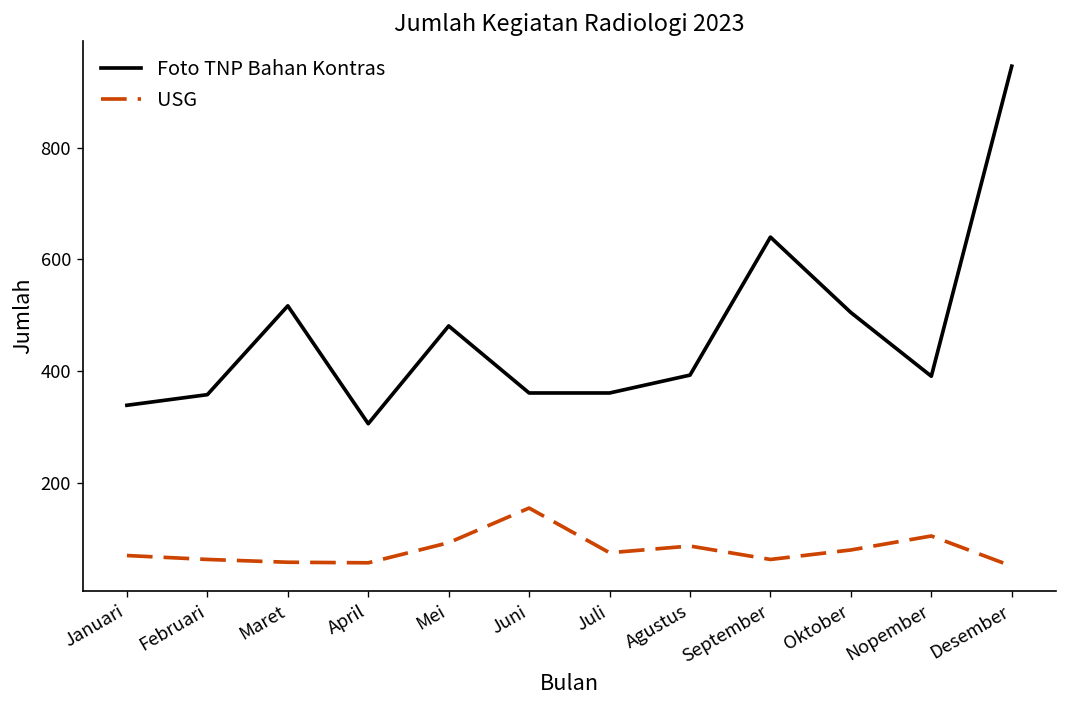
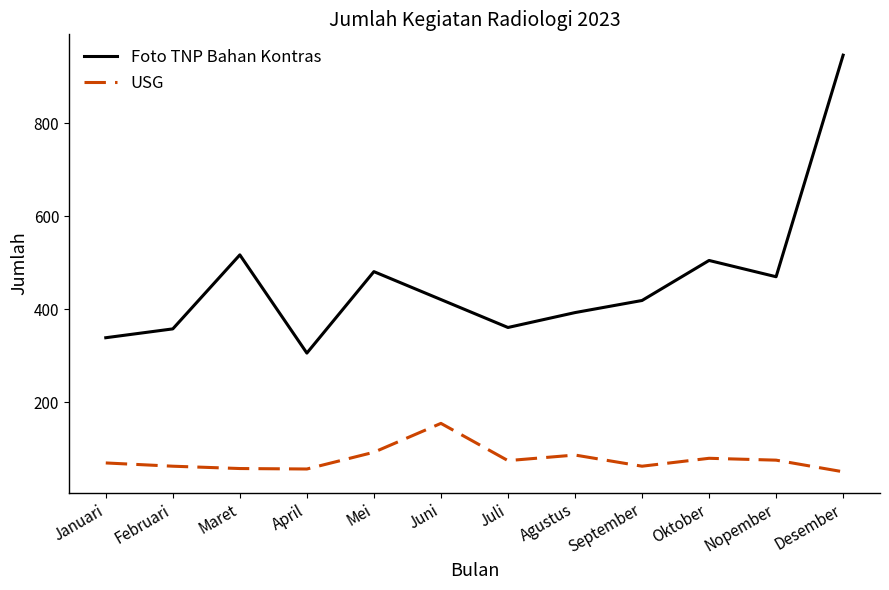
  {
    "Foto TNP Bahan Kontras": {
      "Januari": 340,
      "Februari": 360,
      "Maret": 520,
      "April": 310,
      "Mei": 480,
-     "Juni": 360,
+     "Juni": 420,
      "Juli": 360,
      "Agustus": 390,
-     "September": 640,
+     "September": 420,
      "Oktober": 510,
-     "Nopember": 390,
+     "Nopember": 470,
      "Desember": 950
    },
    "USG": {
      "Januari": 70,
      "Februari": 60,
      "Maret": 60,
      "April": 60,
      "Mei": 90,
      "Juni": 160,
      "Juli": 80,
      "Agustus": 90,
      "September": 60,
      "Oktober": 80,
-     "Nopember": 110,
+     "Nopember": 80,
      "Desember": 50
    }
  }
